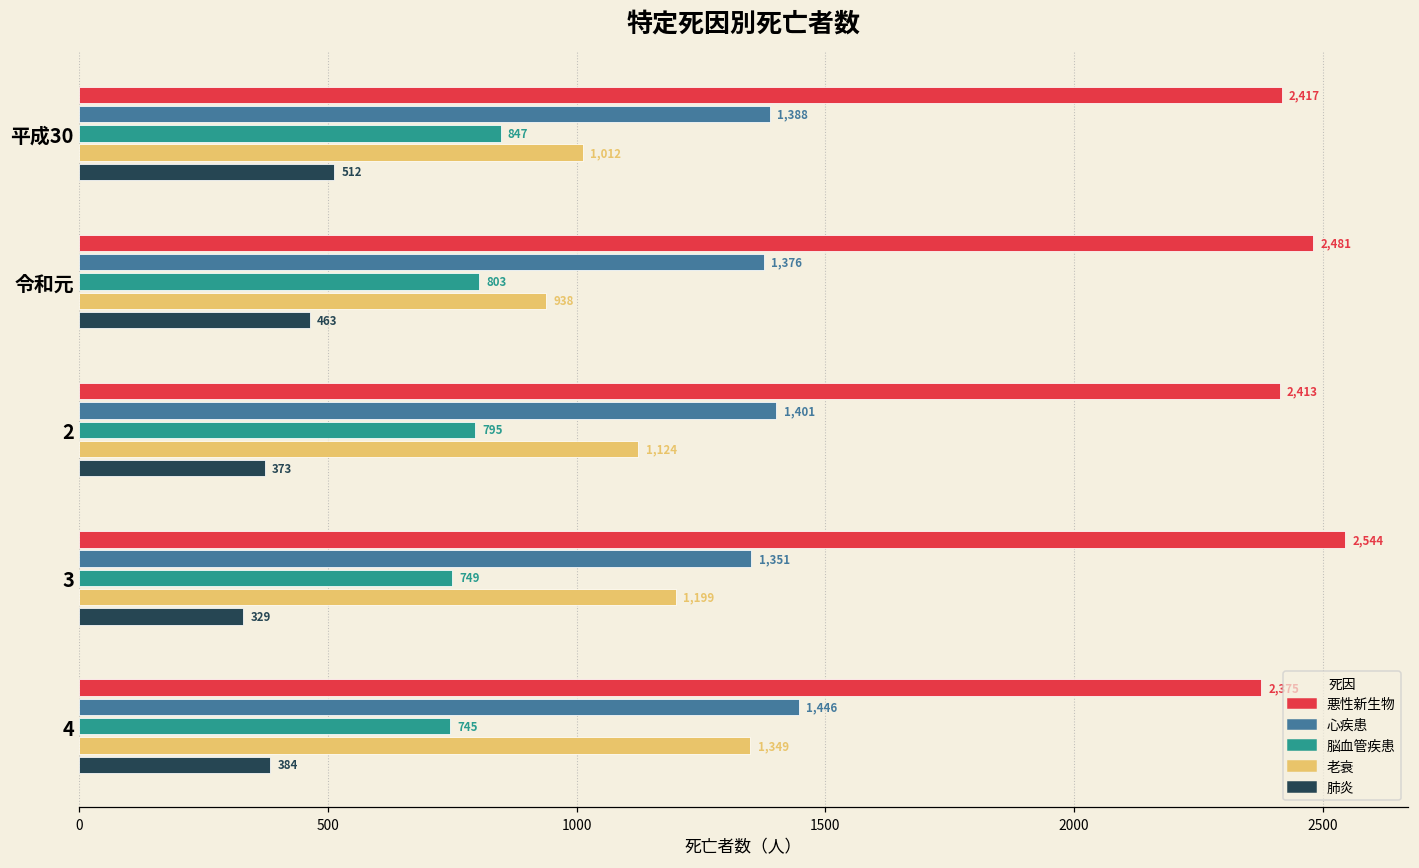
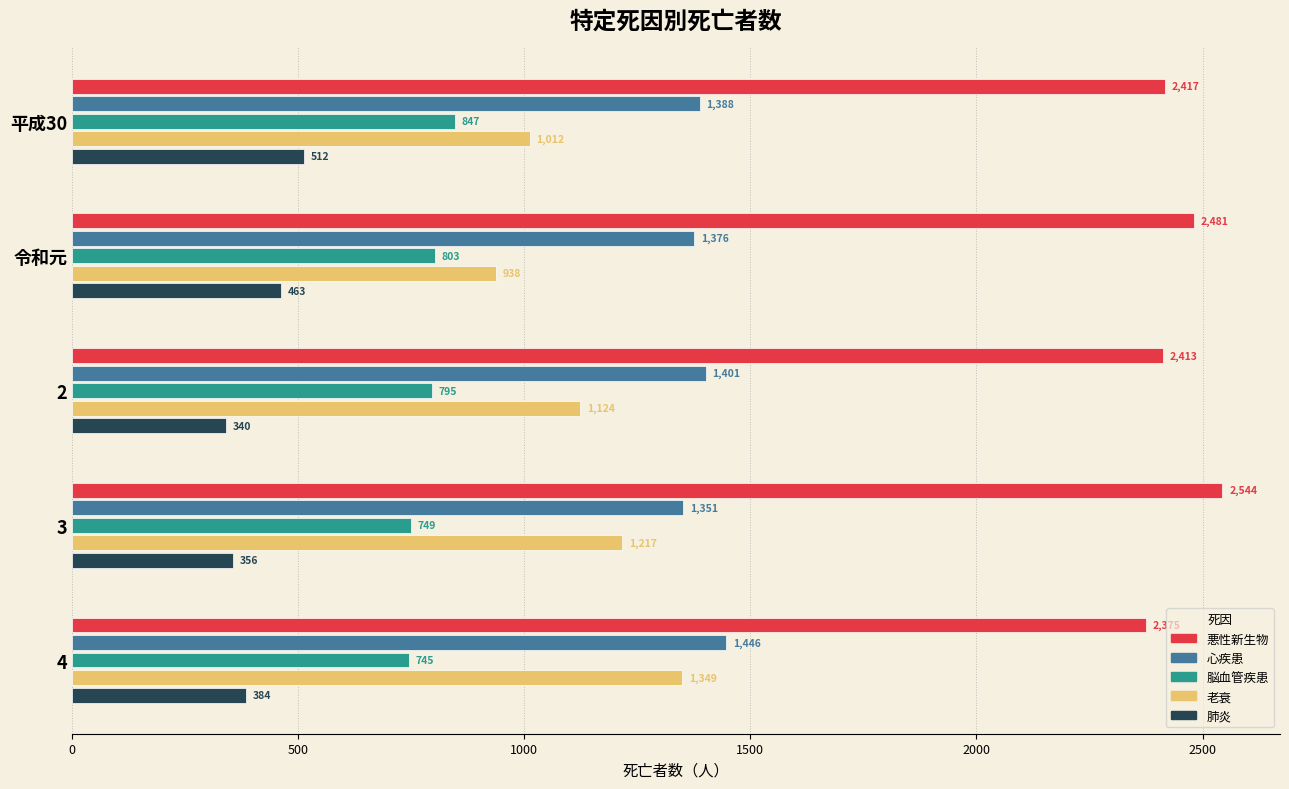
  {
    "悪性新生物": {
      "平成30": "2,417",
      "令和元": "2,481",
      "2": "2,413",
      "3": "2,544"
    },
    "老衰": {
      "平成30": "1,012",
      "令和元": "938",
      "2": "1,124",
-     "3": "1,199",
+     "3": "1,217",
      "4": "1,349"
    },
    "肺炎": {
      "平成30": "512",
      "令和元": "463",
-     "2": "373",
-     "3": "329",
+     "2": "340",
+     "3": "356",
      "4": "384"
    }
  }
